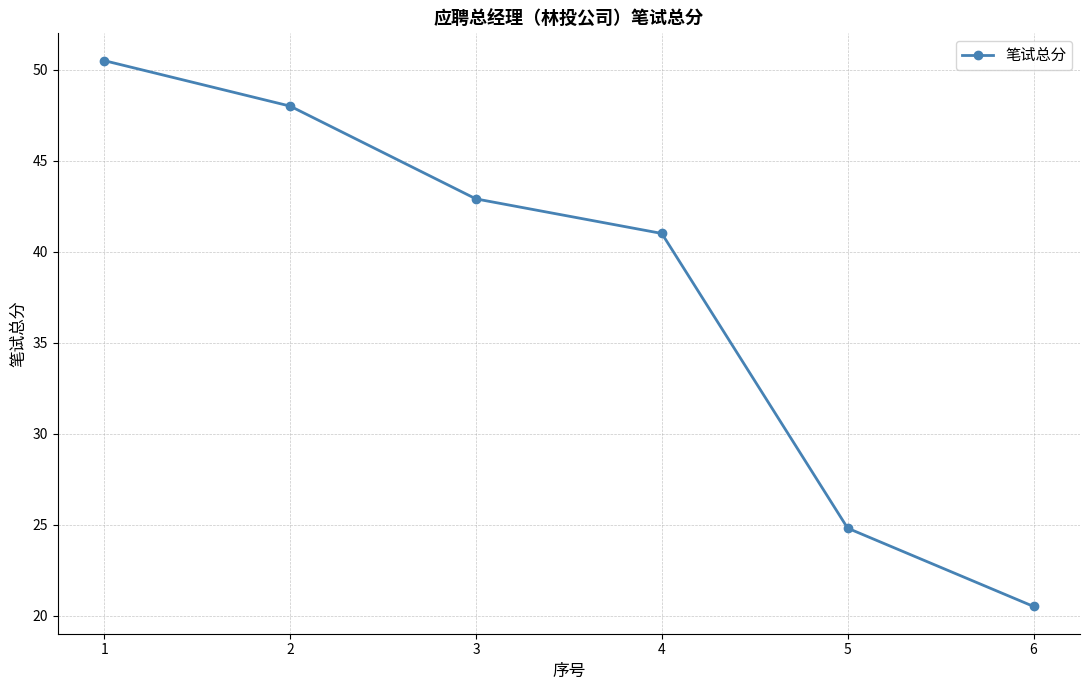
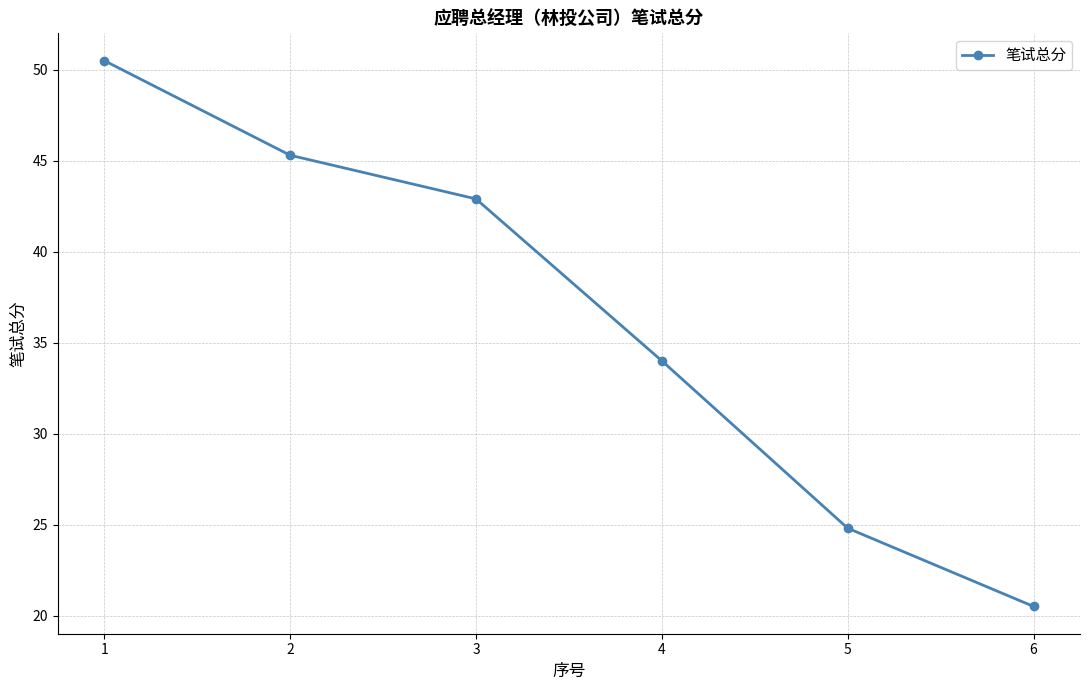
  {
    "1": 50.5,
-   "2": 48.0,
+   "2": 45.3,
    "3": 42.9,
-   "4": 41,
+   "4": 34,
    "5": 24.8,
    "6": 20.5
  }
